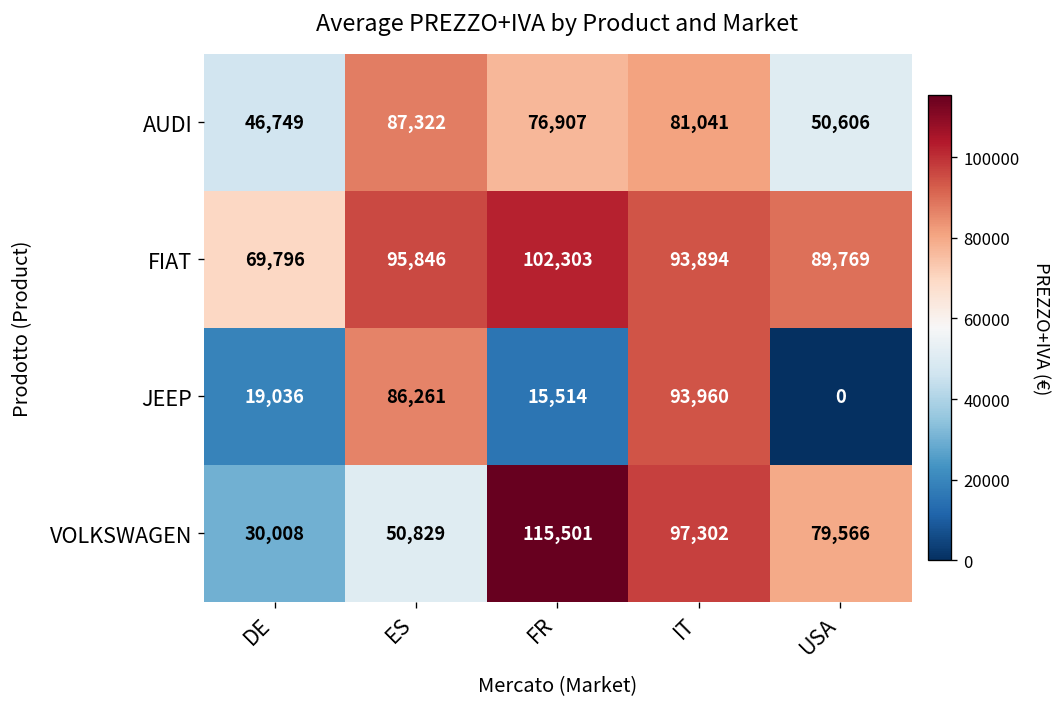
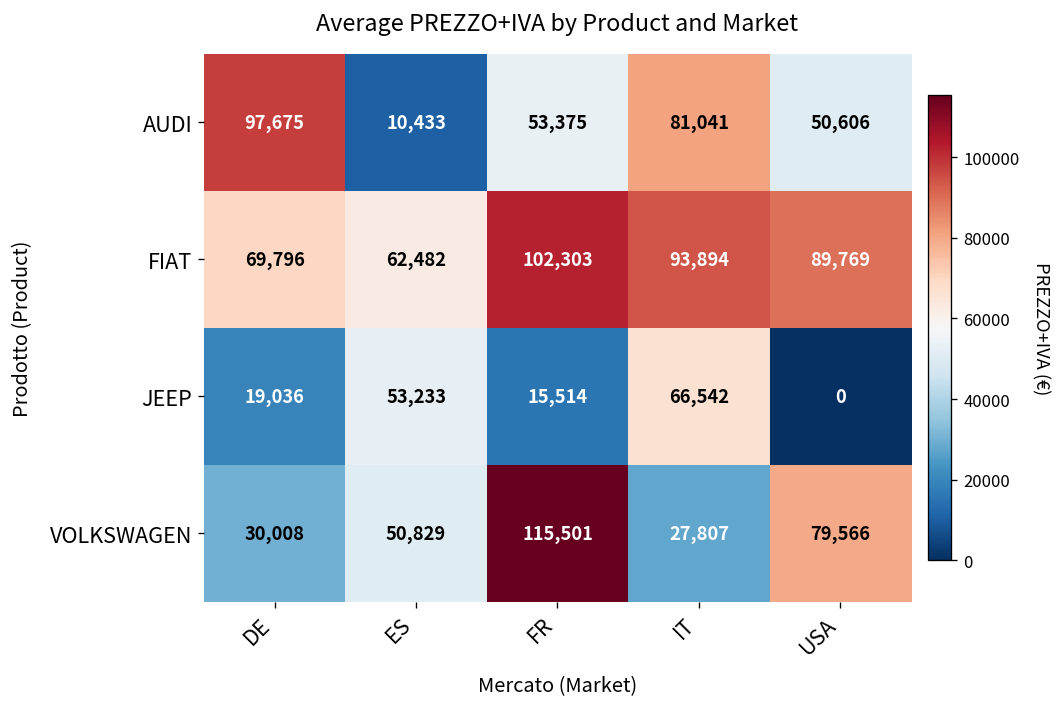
  {
    "AUDI": {
-     "DE": "46,749",
-     "ES": "87,322",
-     "FR": "76,907",
+     "DE": "97,675",
+     "ES": "10,433",
+     "FR": "53,375",
      "IT": "81,041",
      "USA": "50,606"
    },
    "FIAT": {
      "DE": "69,796",
-     "ES": "95,846",
+     "ES": "62,482",
      "FR": "102,303",
      "IT": "93,894",
      "USA": "89,769"
    },
    "JEEP": {
      "DE": "19,036",
-     "ES": "86,261",
+     "ES": "53,233",
      "FR": "15,514",
-     "IT": "93,960",
+     "IT": "66,542",
      "USA": "0"
    },
    "VOLKSWAGEN": {
      "DE": "30,008",
      "ES": "50,829",
      "FR": "115,501",
-     "IT": "97,302",
+     "IT": "27,807",
      "USA": "79,566"
    }
  }
